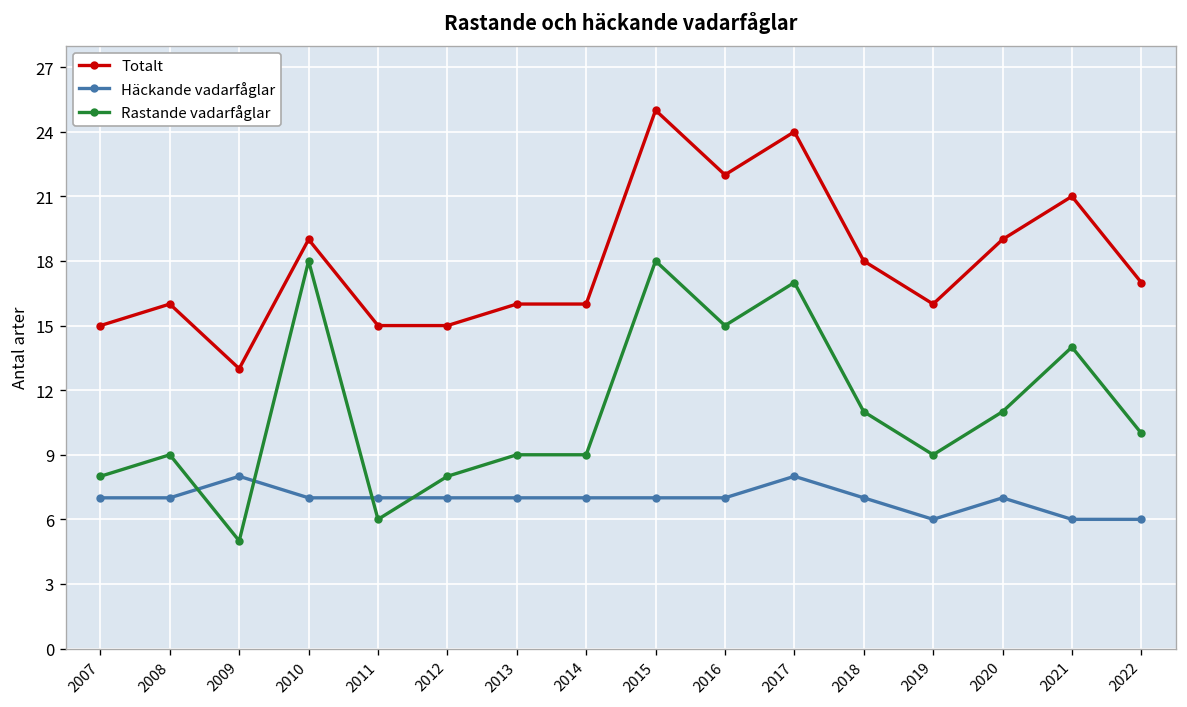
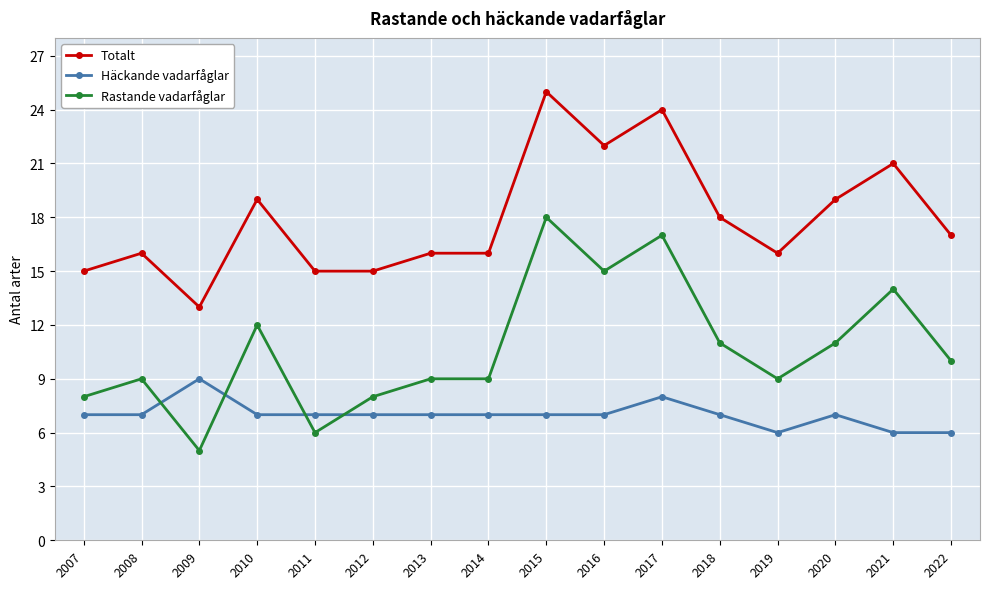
  {
    "Totalt": {
      "2007": 15,
      "2008": 16,
      "2009": 13,
      "2010": 19,
      "2011": 15,
      "2012": 15,
      "2013": 16,
      "2014": 16,
      "2015": 25,
      "2016": 22,
      "2017": 24,
      "2018": 18,
      "2019": 16,
      "2020": 19,
      "2021": 21,
      "2022": 17
    },
    "Häckande vadarfåglar": {
      "2007": 7,
      "2008": 7,
-     "2009": 8,
+     "2009": 9,
      "2010": 7,
      "2011": 7,
      "2012": 7,
      "2013": 7,
      "2014": 7,
      "2015": 7,
      "2016": 7,
      "2017": 8,
      "2018": 7,
      "2019": 6,
      "2020": 7,
      "2021": 6,
      "2022": 6
    },
    "Rastande vadarfåglar": {
      "2007": 8,
      "2008": 9,
      "2009": 5,
-     "2010": 18,
+     "2010": 12,
      "2011": 6,
      "2012": 8,
      "2013": 9,
      "2014": 9,
      "2015": 18,
      "2016": 15,
      "2017": 17,
      "2018": 11,
      "2019": 9,
      "2020": 11,
      "2021": 14,
      "2022": 10
    }
  }
